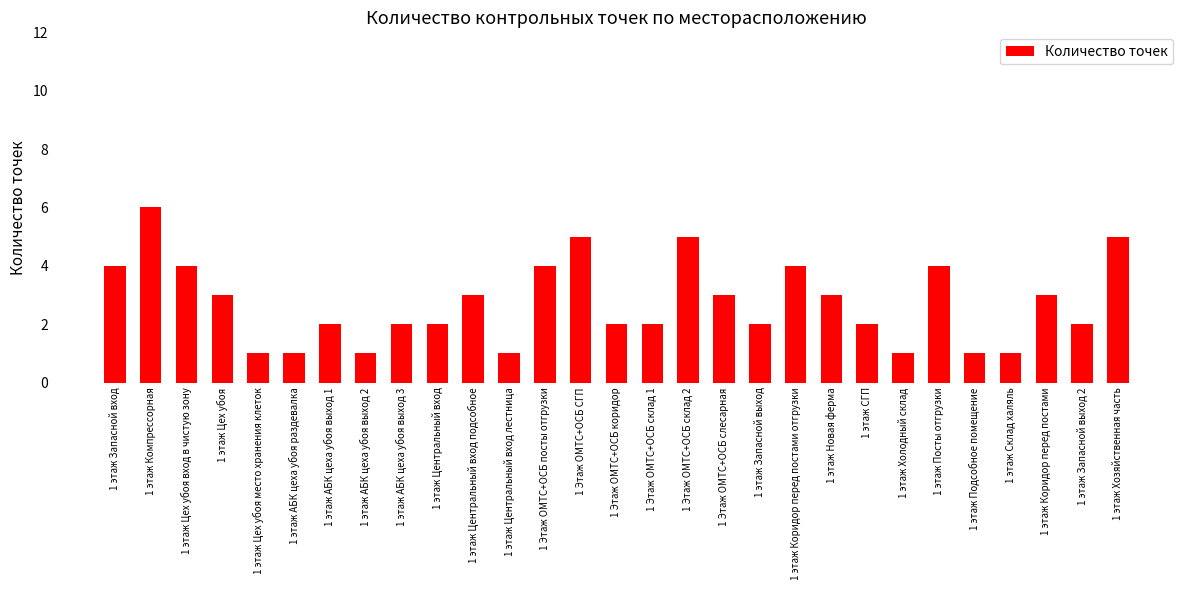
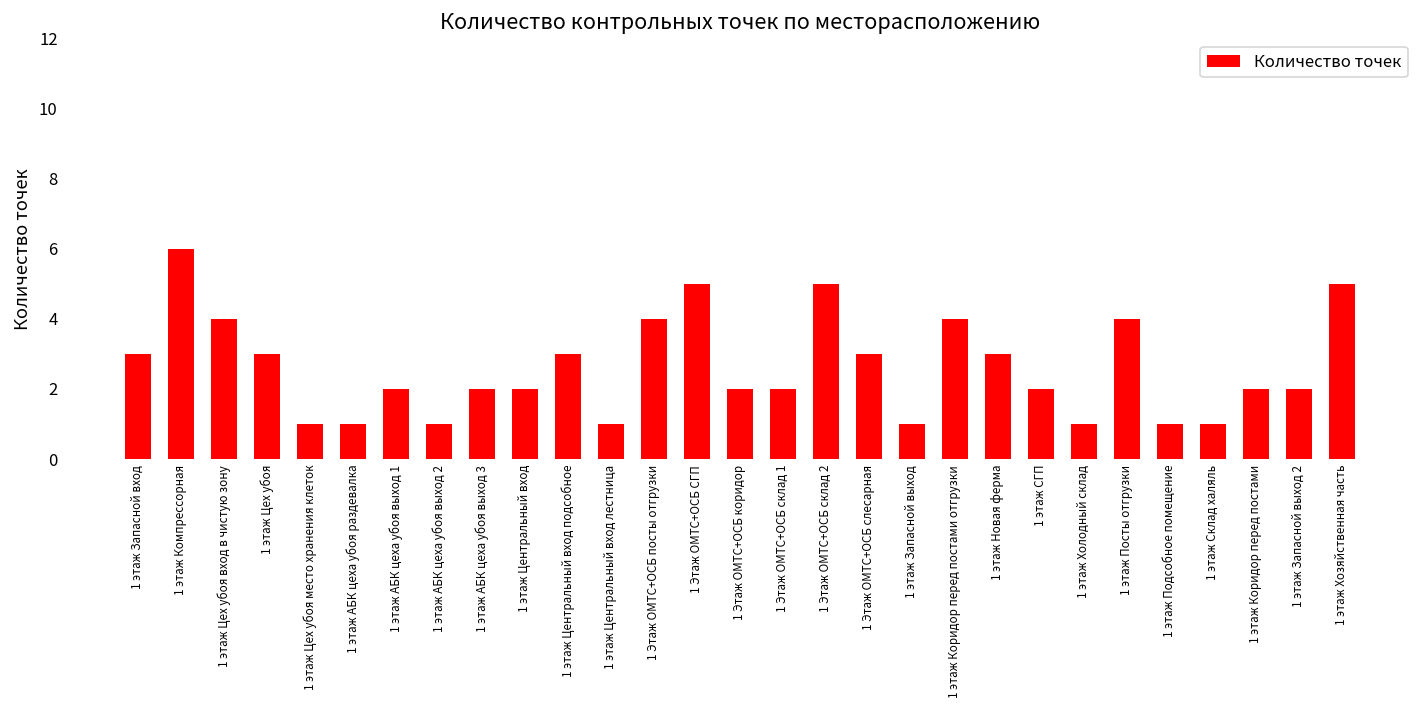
  {
-   "1 этаж Запасной вход": 4,
+   "1 этаж Запасной вход": 3,
    "1 этаж Компрессорная": 6,
    "1 этаж Цех убоя вход в чистую зону": 4,
    "1 этаж Цех убоя": 3,
    "1 этаж Цех убоя место хранения клеток": 1,
    "1 этаж АБК цеха убоя раздевалка": 1,
    "1 этаж АБК цеха убоя выход 1": 2,
    "1 этаж АБК цеха убоя выход 2": 1,
    "1 этаж АБК цеха убоя выход 3": 2,
    "1 этаж Центральный вход": 2,
    "1 этаж Центральный вход подсобное": 3,
    "1 этаж Центральный вход лестница": 1,
    "1 Этаж ОМТС+ОСБ посты отгрузки": 4,
    "1 Этаж ОМТС+ОСБ СГП": 5,
    "1 Этаж ОМТС+ОСБ коридор": 2,
    "1 Этаж ОМТС+ОСБ склад 1": 2,
    "1 Этаж ОМТС+ОСБ склад 2": 5,
    "1 Этаж ОМТС+ОСБ слесарная": 3,
-   "1 этаж Запасной выход": 2,
+   "1 этаж Запасной выход": 1,
    "1 этаж Коридор перед постами отгрузки": 4,
    "1 этаж Новая ферма": 3,
    "1 этаж СГП": 2,
    "1 этаж Холодный склад": 1,
    "1 этаж Посты отгрузки": 4,
    "1 этаж Подсобное помещение": 1,
    "1 этаж Склад халяль": 1,
-   "1 этаж Коридор перед постами": 3,
+   "1 этаж Коридор перед постами": 2,
    "1 этаж Запасной выход 2": 2,
    "1 этаж Хозяйственная часть": 5
  }
